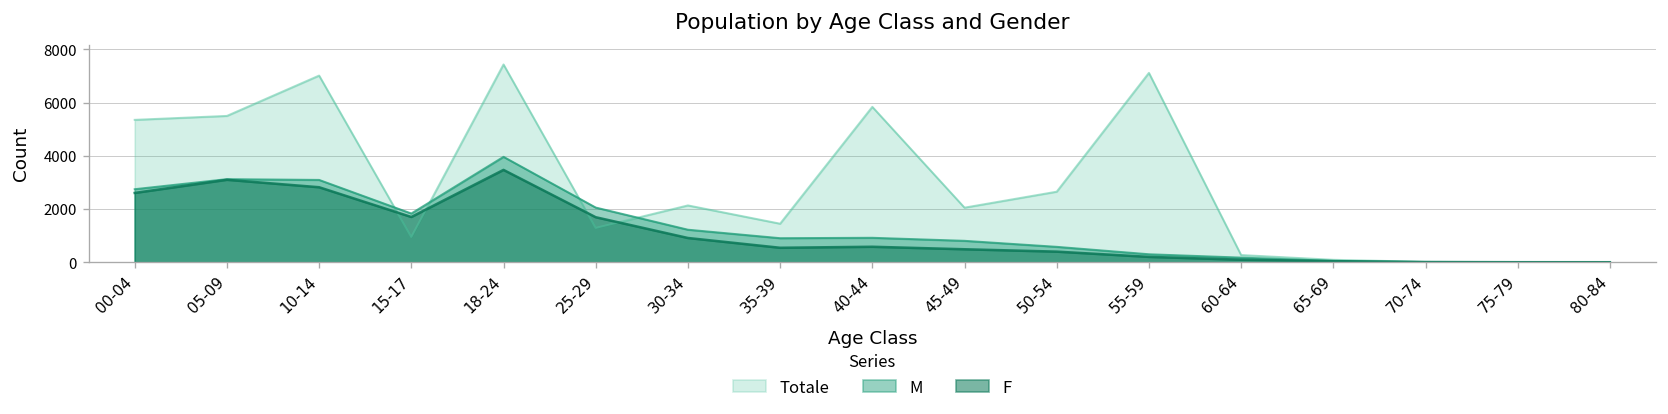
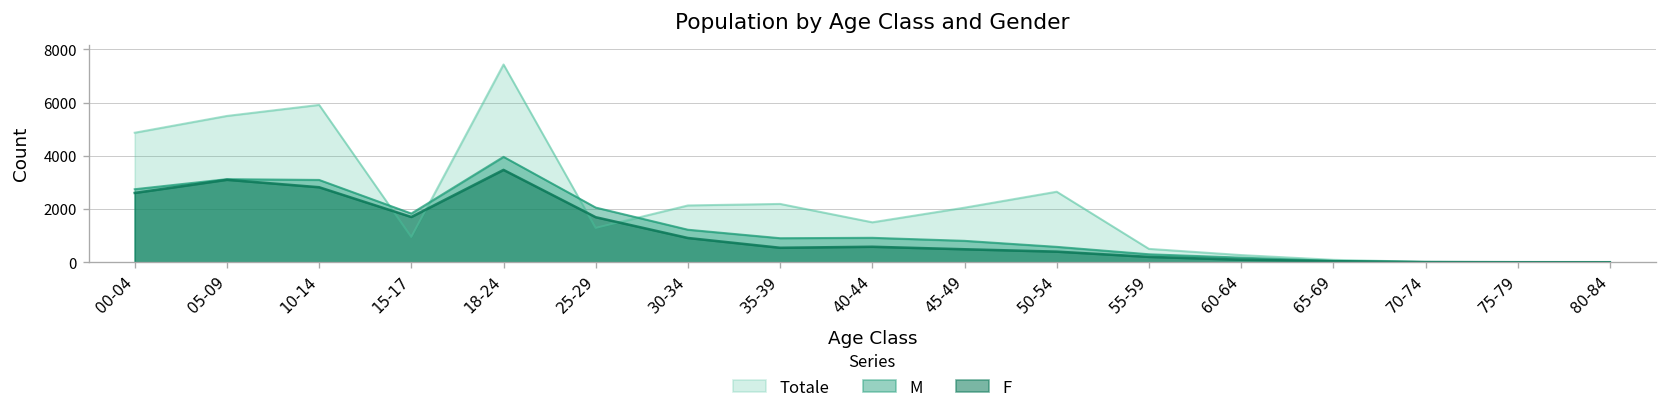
  {
    "Totale": {
-     "00-04": 5400,
+     "00-04": 4900,
      "05-09": 5500,
-     "10-14": 7000,
+     "10-14": 5900,
      "15-17": 1000,
      "18-24": 7400,
      "25-29": 1300,
      "30-34": 2100,
-     "35-39": 1500,
-     "40-44": 5800,
+     "35-39": 2200,
+     "40-44": 1500,
      "45-49": 2100,
      "50-54": 2700,
-     "55-59": 7100
+     "55-59": 500
    }
  }
